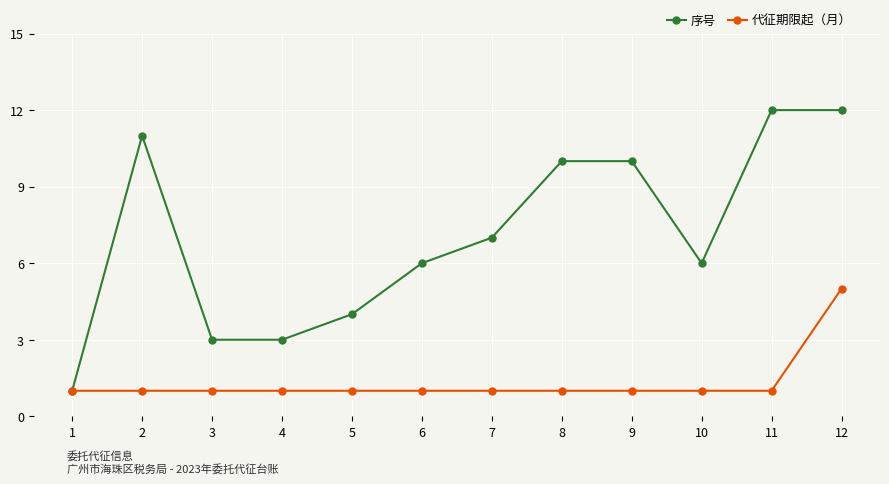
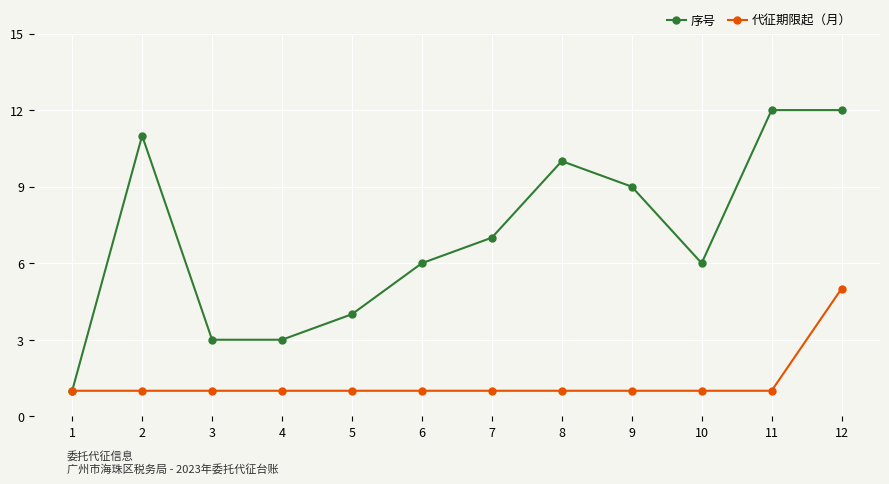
  {
    "序号": {
      "2": 11,
      "3": 3,
      "4": 3,
      "5": 4,
      "6": 6,
      "7": 7,
      "8": 10,
-     "9": 10,
+     "9": 9,
      "10": 6,
      "11": 12,
      "12": 12
    },
    "代征期限起（月）": {
      "2": 1,
      "3": 1,
      "4": 1,
      "5": 1,
      "6": 1,
      "7": 1,
      "8": 1,
      "9": 1,
      "10": 1,
      "11": 1,
      "12": 5
    }
  }
